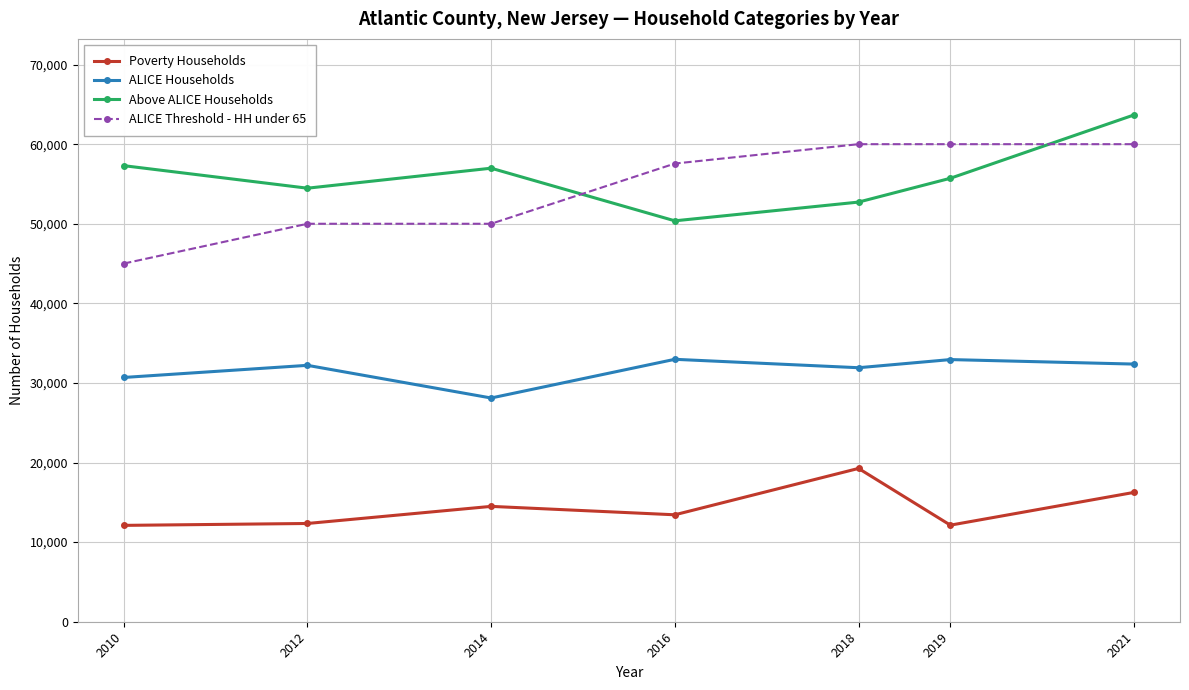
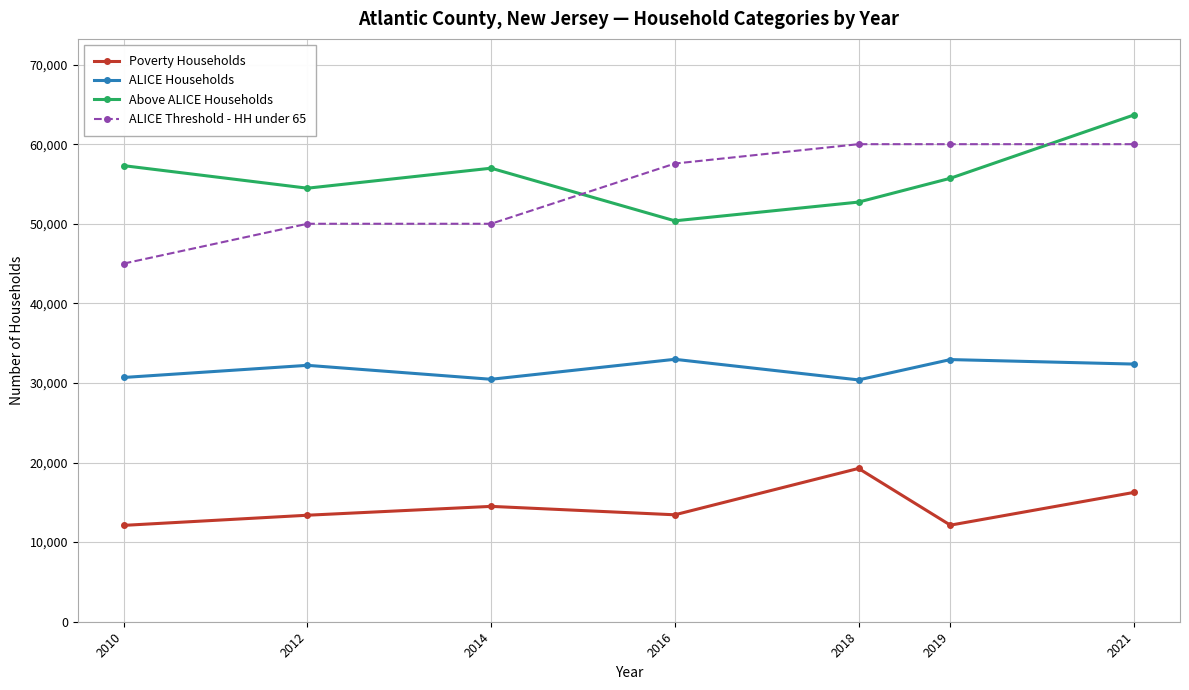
  {
    "Poverty Households": {
      "2010": "12,000",
-     "2012": "12,000",
+     "2012": "13,000",
      "2014": "14,000",
      "2016": "13,000",
      "2018": "19,000",
      "2019": "12,000",
      "2021": "16,000"
    },
    "ALICE Households": {
      "2010": "31,000",
      "2012": "32,000",
-     "2014": "28,000",
+     "2014": "30,000",
      "2016": "33,000",
-     "2018": "32,000",
+     "2018": "30,000",
      "2019": "33,000",
      "2021": "32,000"
    },
    "Above ALICE Households": {
      "2010": "57,000",
      "2012": "54,000",
      "2014": "57,000",
      "2016": "50,000",
      "2018": "53,000",
      "2019": "56,000",
      "2021": "64,000"
    },
    "ALICE Threshold - HH under 65": {
      "2010": "45,000",
      "2012": "50,000",
      "2014": "50,000",
      "2016": "58,000",
      "2018": "60,000",
      "2019": "60,000",
      "2021": "60,000"
    }
  }
